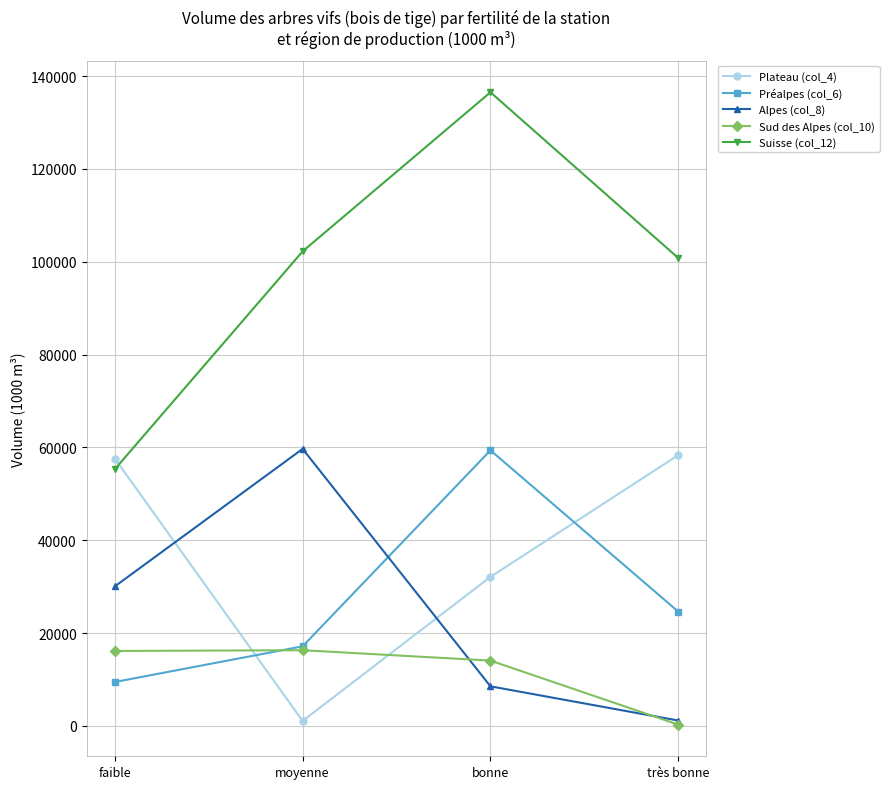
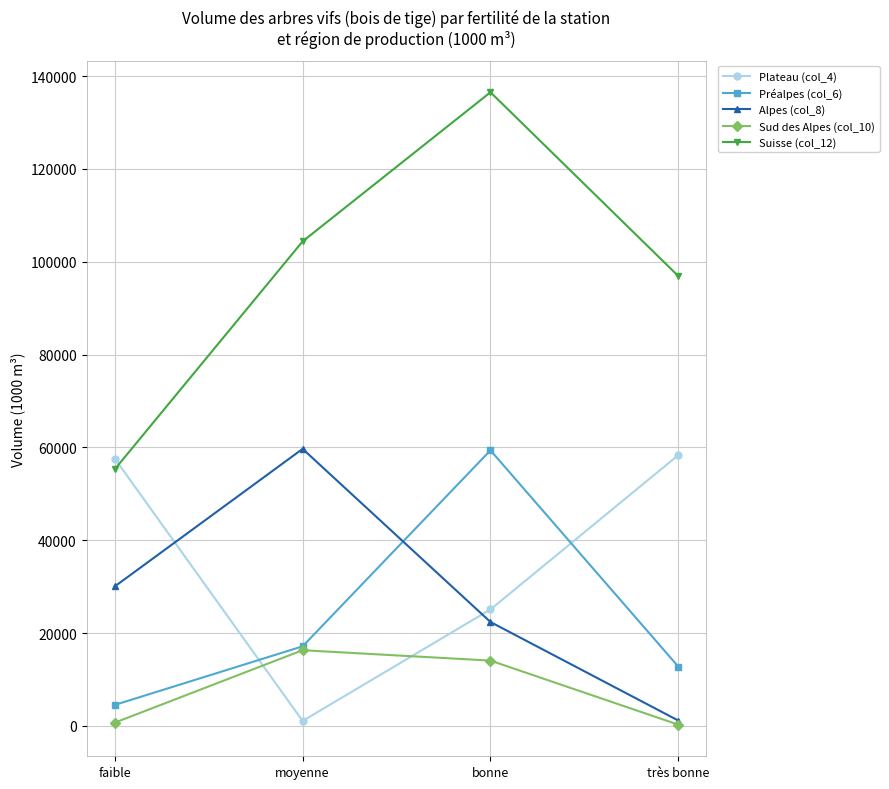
  {
    "Plateau (col_4)": {
      "faible": 58000,
      "moyenne": 1000,
-     "bonne": 32000,
+     "bonne": 25000,
      "très bonne": 58000
    },
    "Préalpes (col_6)": {
-     "faible": 9000,
+     "faible": 5000,
      "moyenne": 17000,
      "bonne": 59000,
-     "très bonne": 25000
+     "très bonne": 13000
    },
    "Alpes (col_8)": {
      "faible": 30000,
      "moyenne": 60000,
-     "bonne": 9000,
+     "bonne": 22000,
      "très bonne": 1000
    },
    "Sud des Alpes (col_10)": {
-     "faible": 16000,
+     "faible": 1000,
      "moyenne": 16000,
      "bonne": 14000,
      "très bonne": 0
    },
    "Suisse (col_12)": {
      "faible": 55000,
-     "moyenne": 102000,
+     "moyenne": 104000,
      "bonne": 136000,
-     "très bonne": 101000
+     "très bonne": 97000
    }
  }
